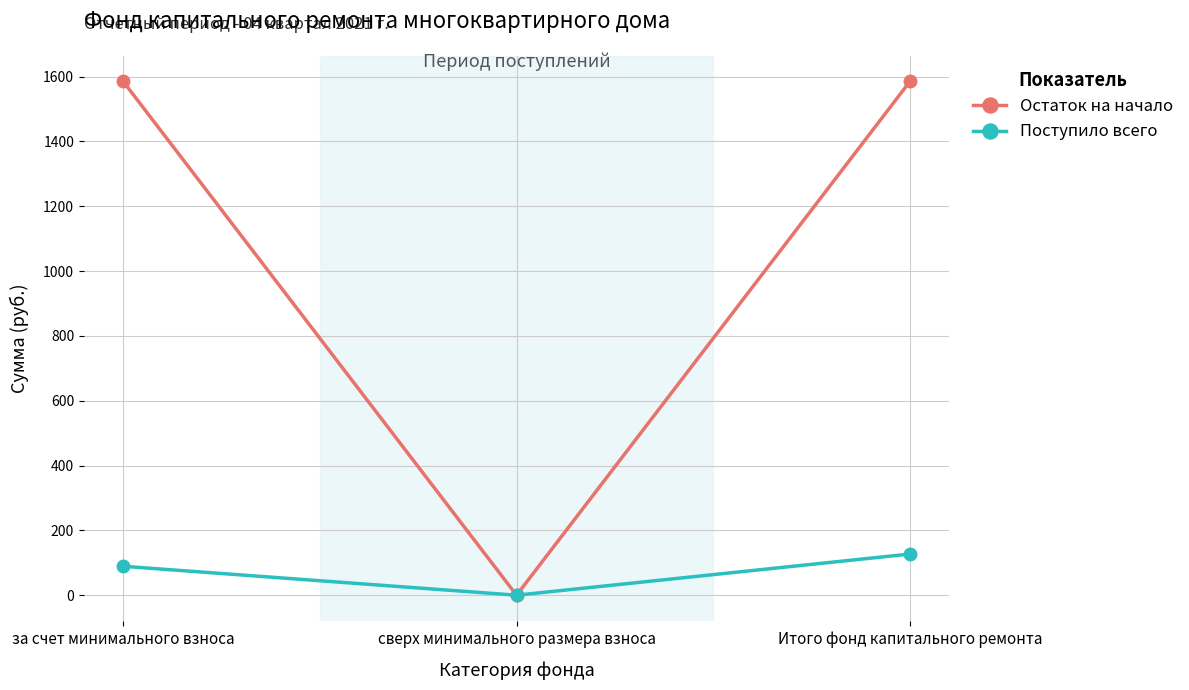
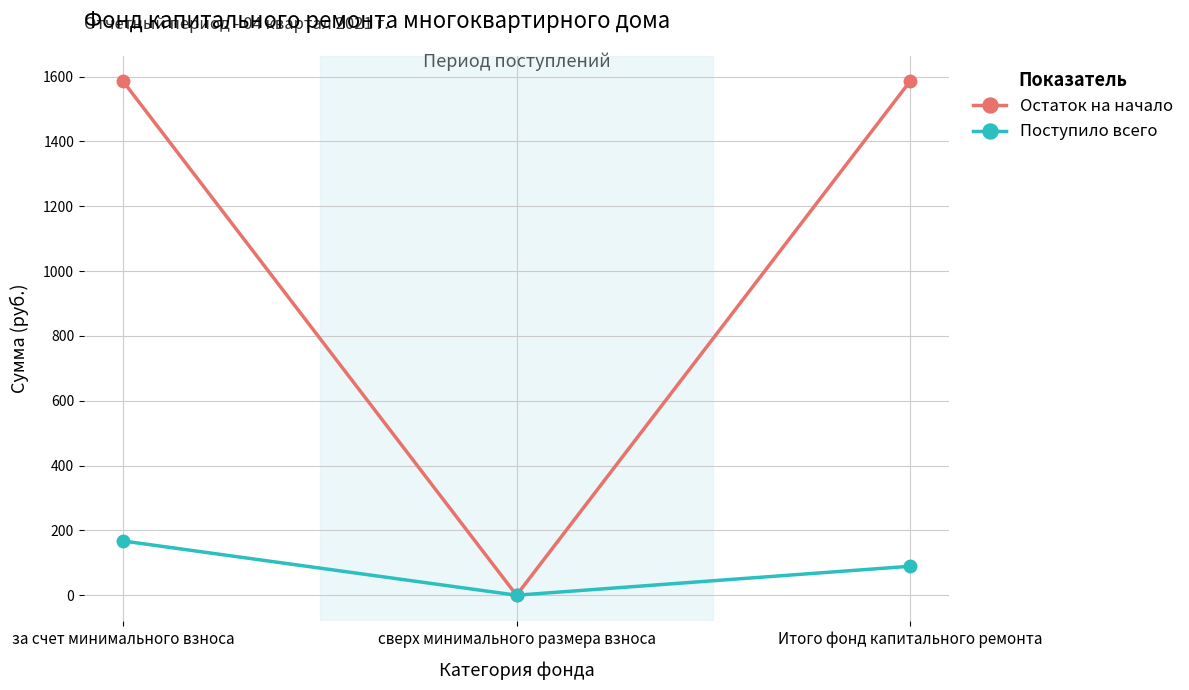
  {
    "Остаток на начало": {
      "за счет минимального взноса": 1580,
      "Итого фонд капитального ремонта": 1580
    },
    "Поступило всего": {
-     "за счет минимального взноса": 90,
-     "Итого фонд капитального ремонта": 130
+     "за счет минимального взноса": 170,
+     "Итого фонд капитального ремонта": 90
    }
  }
